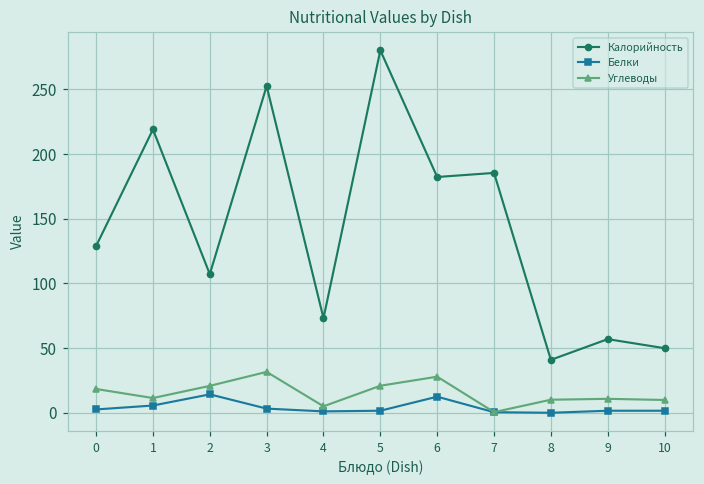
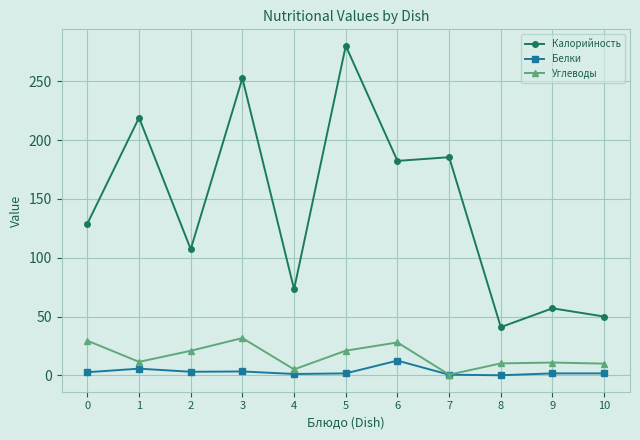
  {
    "Калорийность": {
      "0": 129,
      "1": 219,
      "2": 107,
      "3": 253,
      "4": 73,
      "5": 280,
      "6": 182,
      "7": 185,
      "8": 41,
      "9": 57,
      "10": 50
    },
    "Белки": {
      "0": 3,
      "1": 6,
-     "2": 14,
+     "2": 3,
      "3": 3,
      "4": 1,
      "5": 2,
      "6": 13,
      "8": 0,
      "9": 2,
      "10": 2
    },
    "Углеводы": {
-     "0": 18,
+     "0": 29,
      "1": 12,
      "2": 21,
      "3": 32,
      "4": 5,
      "5": 21,
      "6": 28,
      "8": 10,
      "9": 11,
      "10": 10
    }
  }
